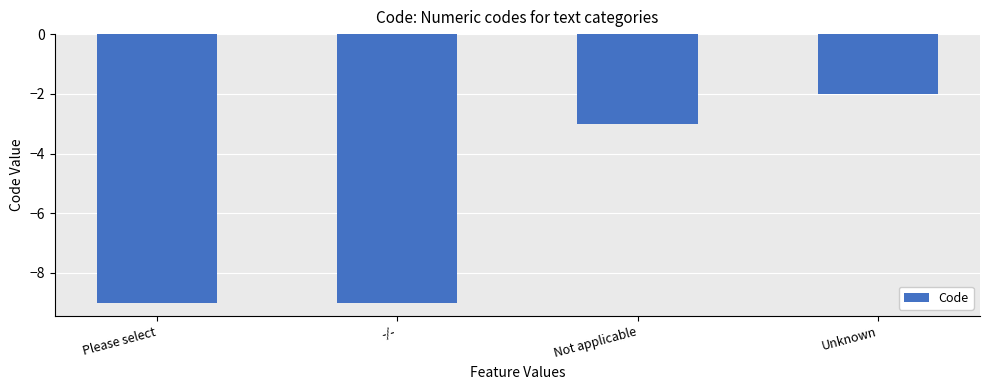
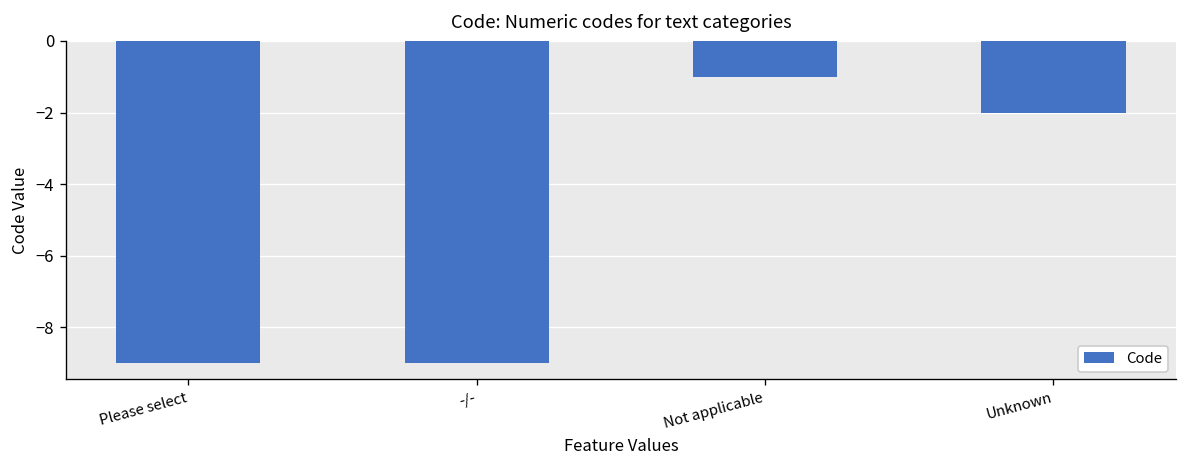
  {
    "Please select": -9,
    "-/-": -9,
-   "Not applicable": -3,
+   "Not applicable": -1,
    "Unknown": -2
  }
